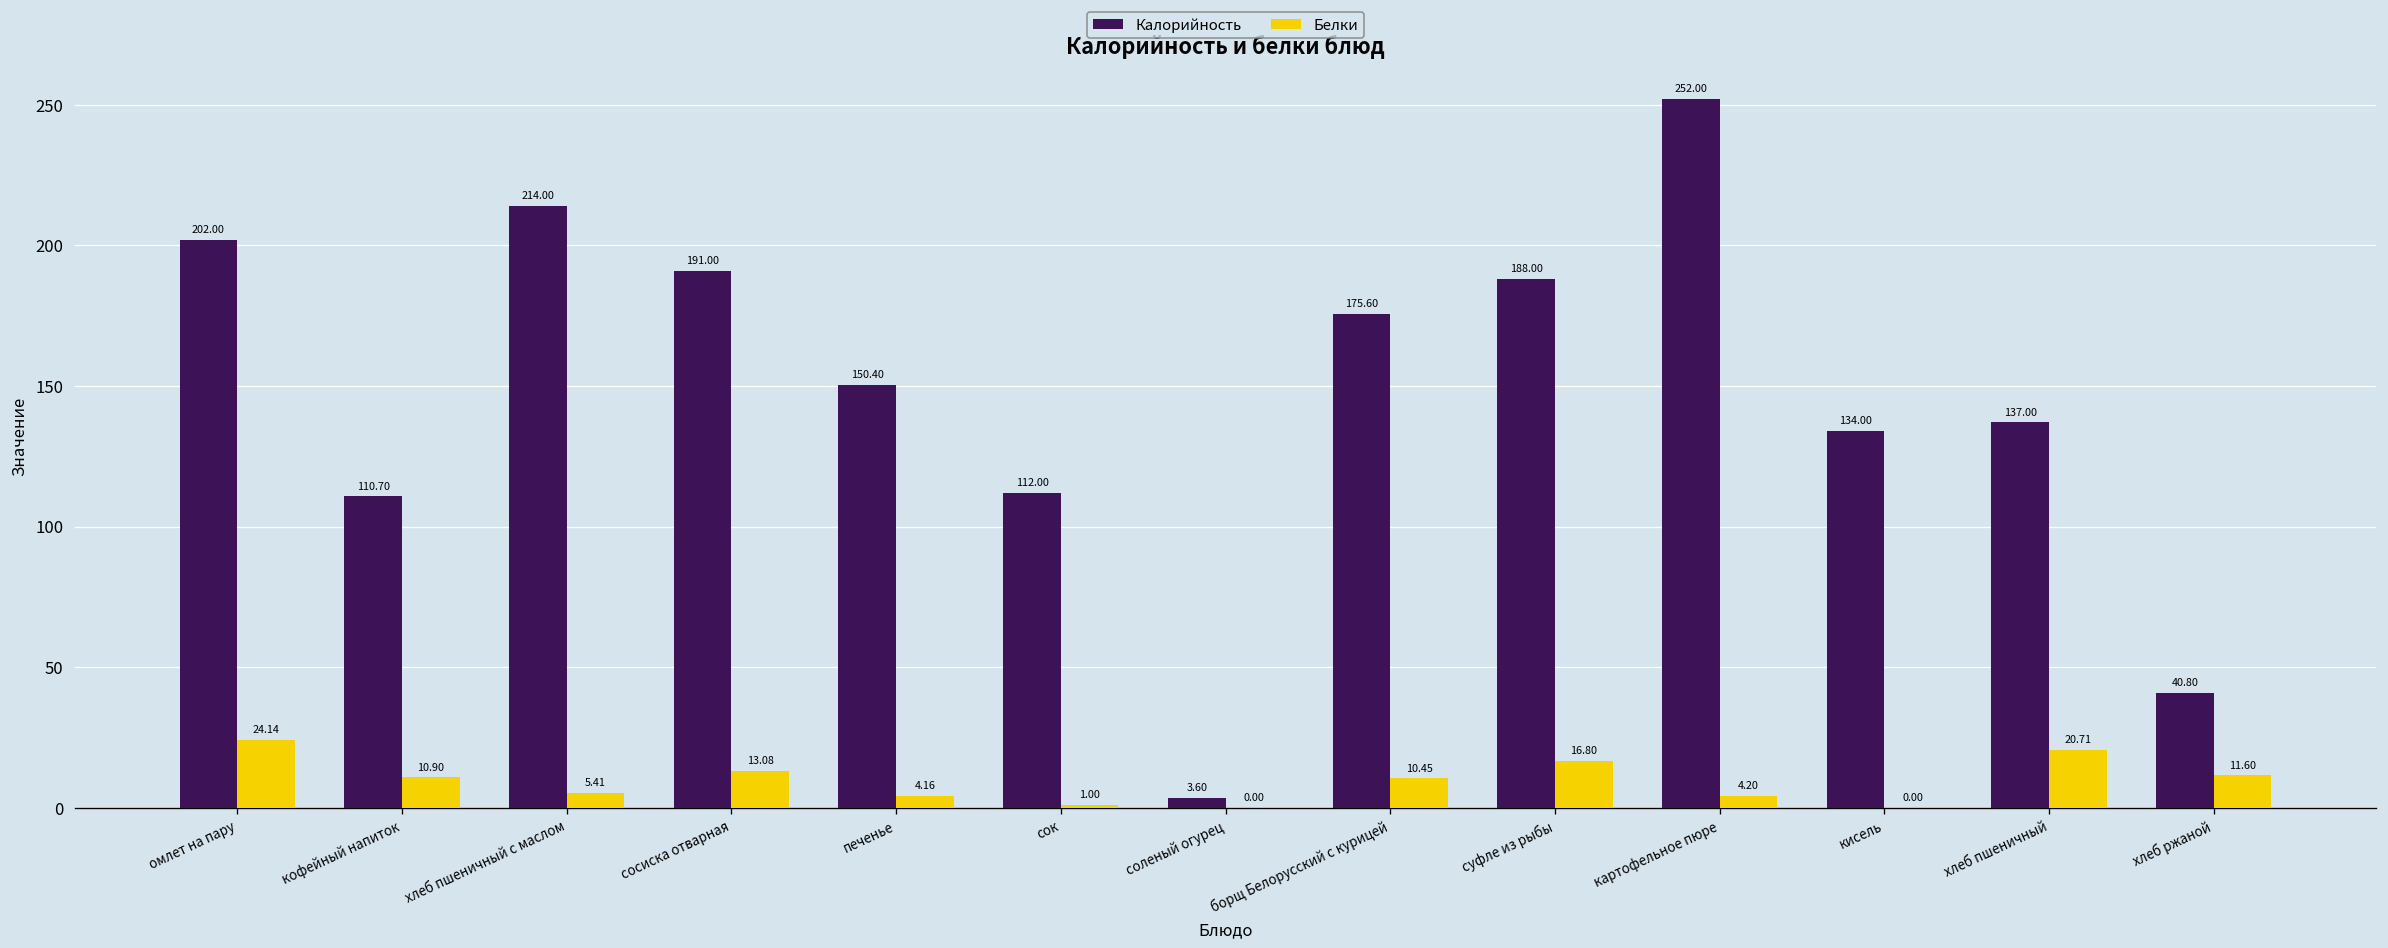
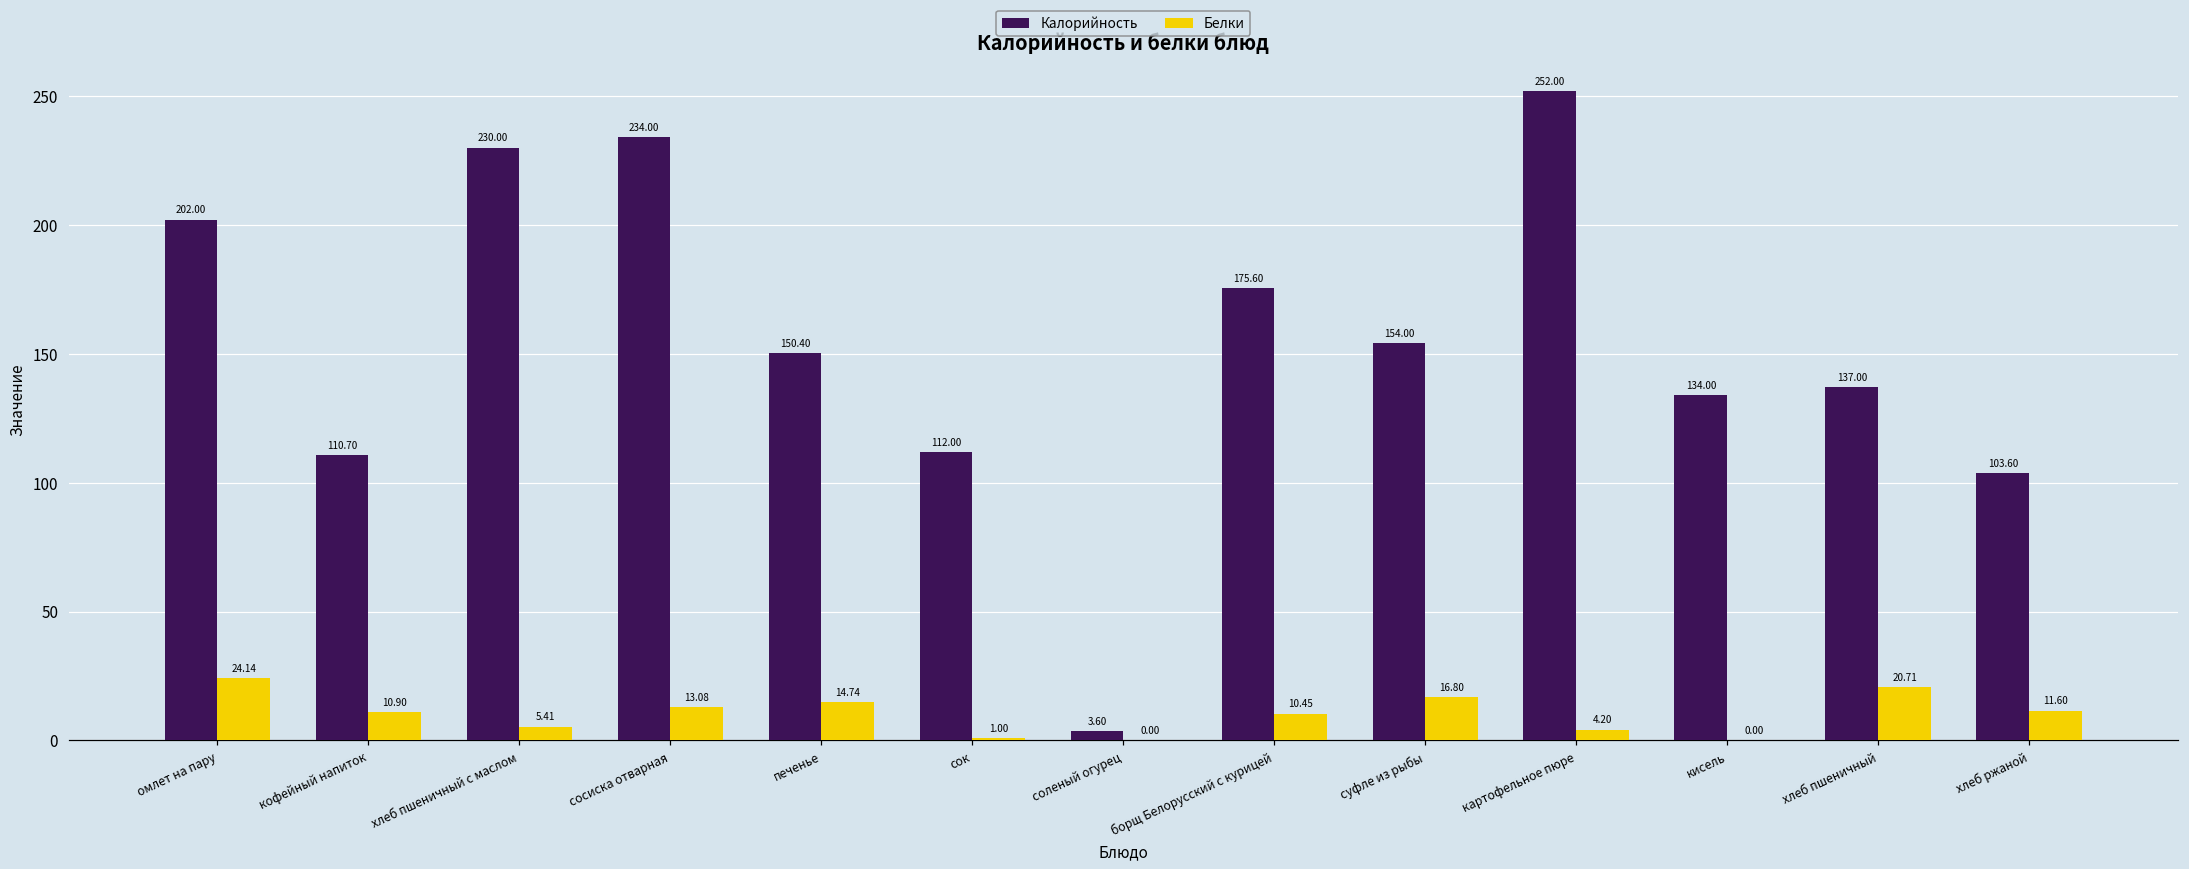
  {
    "Калорийность": {
      "омлет на пару": 202.00,
      "кофейный напиток": 110.70,
-     "хлеб пшеничный с маслом": 214.00,
-     "сосиска отварная": 191.00,
+     "хлеб пшеничный с маслом": 230.00,
+     "сосиска отварная": 234.00,
      "печенье": 150.40,
      "сок": 112.00,
      "соленый огурец": 3.60,
      "борщ Белорусский с курицей": 175.60,
-     "суфле из рыбы": 188.00,
+     "суфле из рыбы": 154.00,
      "картофельное пюре": 252.00,
      "кисель": 134.00,
      "хлеб пшеничный": 137.00,
-     "хлеб ржаной": 40.80
+     "хлеб ржаной": 103.60
    },
    "Белки": {
      "омлет на пару": 24.14,
      "кофейный напиток": 10.90,
      "хлеб пшеничный с маслом": 5.41,
      "сосиска отварная": 13.08,
-     "печенье": 4.16,
+     "печенье": 14.74,
      "сок": 1.00,
      "соленый огурец": 0.00,
      "борщ Белорусский с курицей": 10.45,
      "суфле из рыбы": 16.80,
      "картофельное пюре": 4.20,
      "кисель": 0.00,
      "хлеб пшеничный": 20.71,
      "хлеб ржаной": 11.60
    }
  }
